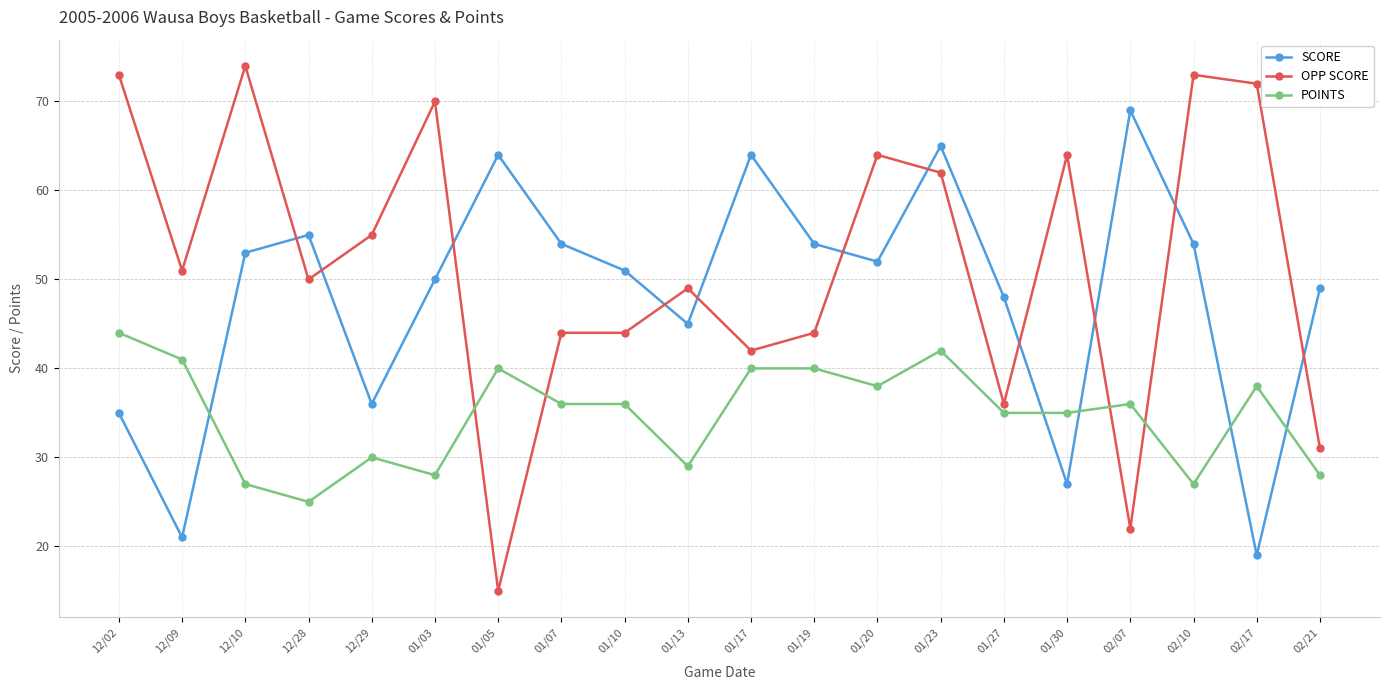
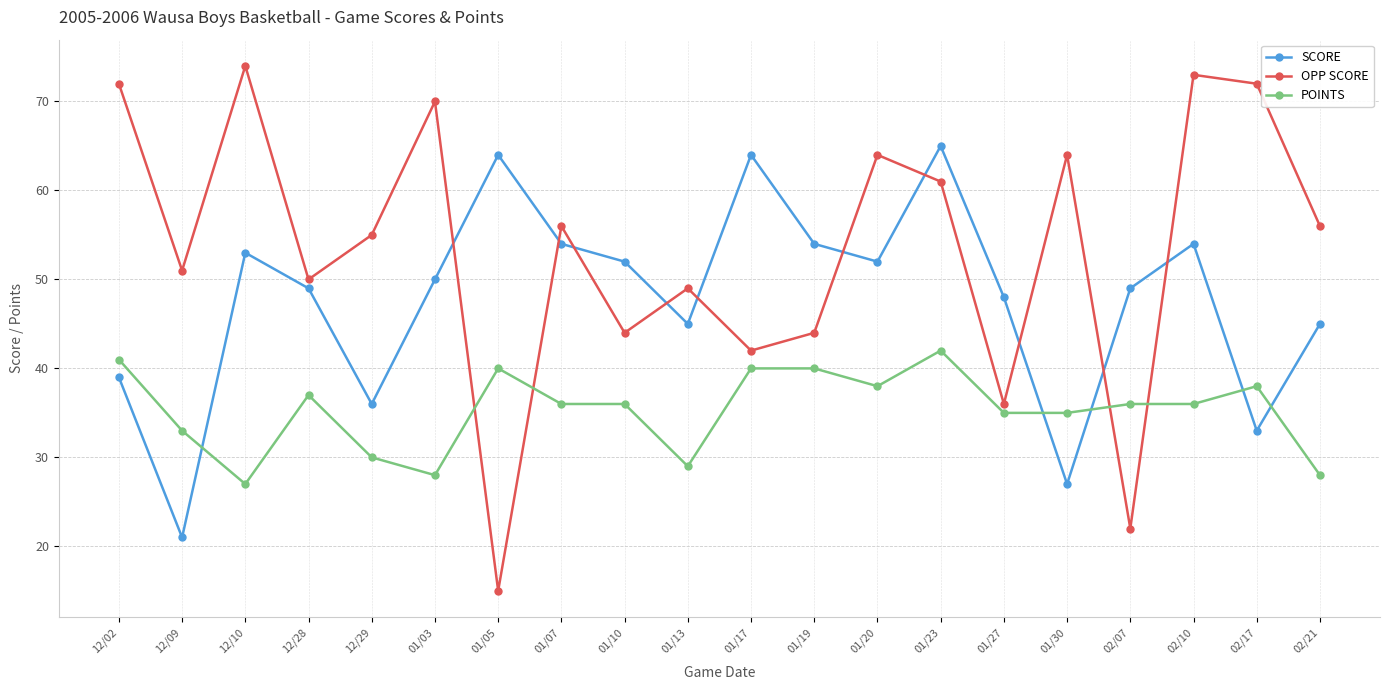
  {
    "SCORE": {
-     "12/02": 35,
+     "12/02": 39,
      "12/09": 21,
      "12/10": 53,
-     "12/28": 55,
+     "12/28": 49,
      "12/29": 36,
      "01/03": 50,
      "01/05": 64,
      "01/07": 54,
-     "01/10": 51,
+     "01/10": 52,
      "01/13": 45,
      "01/17": 64,
      "01/19": 54,
      "01/20": 52,
      "01/23": 65,
      "01/27": 48,
      "01/30": 27,
-     "02/07": 69,
+     "02/07": 49,
      "02/10": 54,
-     "02/17": 19,
-     "02/21": 49
+     "02/17": 33,
+     "02/21": 45
    },
    "OPP SCORE": {
-     "12/02": 73,
+     "12/02": 72,
      "12/09": 51,
      "12/10": 74,
      "12/28": 50,
      "12/29": 55,
      "01/03": 70,
      "01/05": 15,
-     "01/07": 44,
+     "01/07": 56,
      "01/10": 44,
      "01/13": 49,
      "01/17": 42,
      "01/19": 44,
      "01/20": 64,
-     "01/23": 62,
+     "01/23": 61,
      "01/27": 36,
      "01/30": 64,
      "02/07": 22,
      "02/10": 73,
      "02/17": 72,
-     "02/21": 31
+     "02/21": 56
    },
    "POINTS": {
-     "12/02": 44,
-     "12/09": 41,
+     "12/02": 41,
+     "12/09": 33,
      "12/10": 27,
-     "12/28": 25,
+     "12/28": 37,
      "12/29": 30,
      "01/03": 28,
      "01/05": 40,
      "01/07": 36,
      "01/10": 36,
      "01/13": 29,
      "01/17": 40,
      "01/19": 40,
      "01/20": 38,
      "01/23": 42,
      "01/27": 35,
      "01/30": 35,
      "02/07": 36,
-     "02/10": 27,
+     "02/10": 36,
      "02/17": 38,
      "02/21": 28
    }
  }
